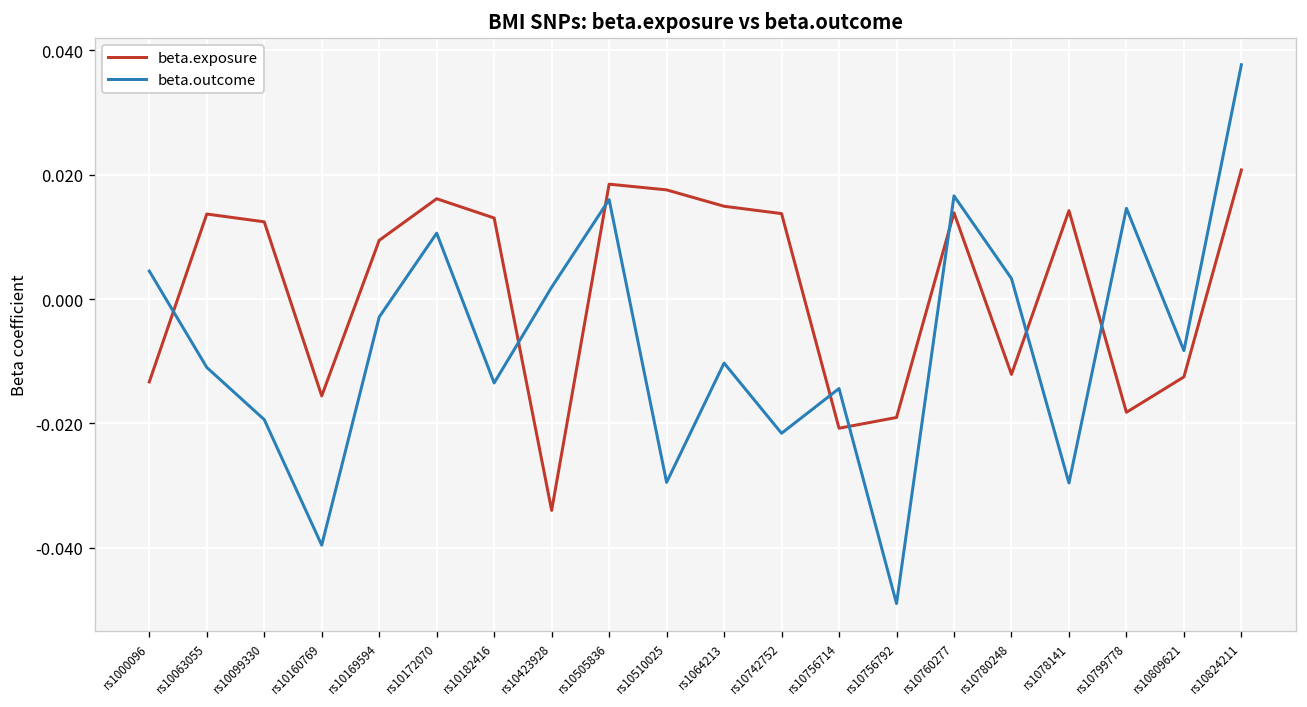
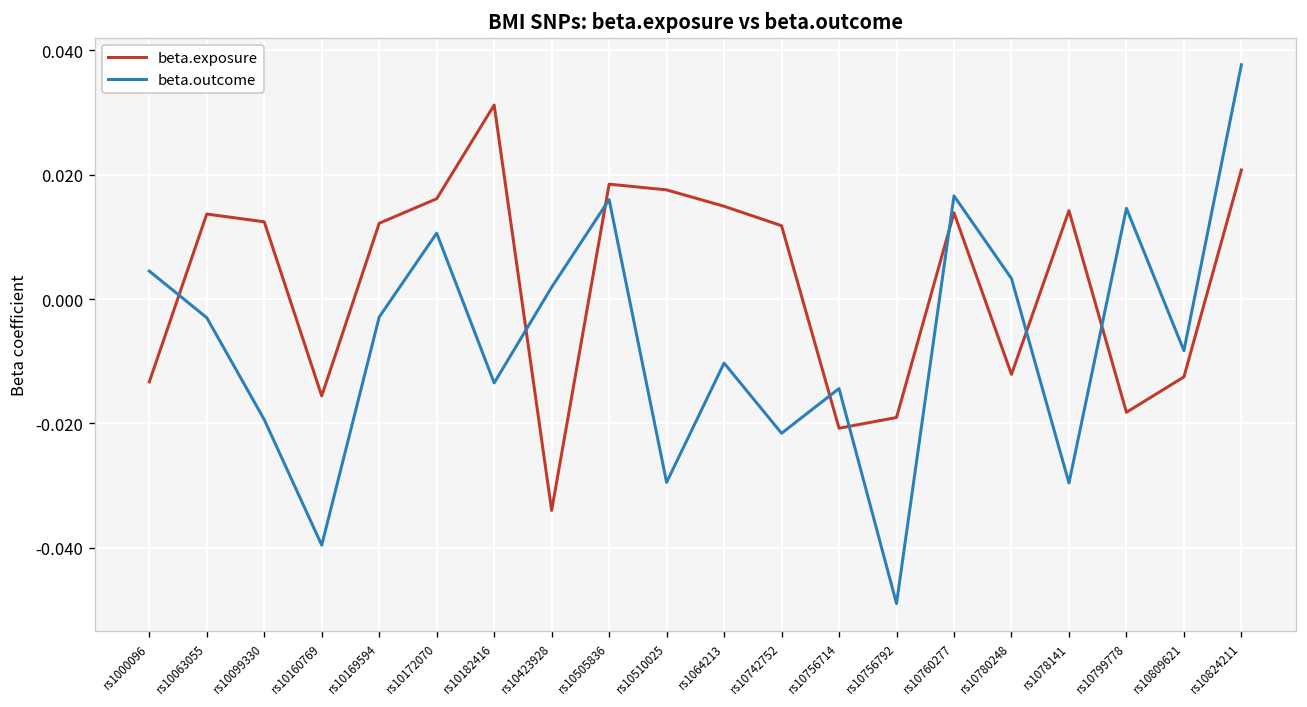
  {
    "beta.exposure": {
      "rs1000096": -0.013,
      "rs10063055": 0.014,
      "rs10099330": 0.012,
      "rs10160769": -0.016,
-     "rs10169594": 0.009,
+     "rs10169594": 0.012,
      "rs10172070": 0.016,
-     "rs10182416": 0.013,
+     "rs10182416": 0.031,
      "rs10423928": -0.034,
      "rs10505836": 0.018,
      "rs10510025": 0.018,
      "rs1064213": 0.015,
-     "rs10742752": 0.014,
+     "rs10742752": 0.012,
      "rs10756714": -0.021,
      "rs10756792": -0.019,
      "rs10760277": 0.014,
      "rs10780248": -0.012,
      "rs1078141": 0.014,
      "rs10799778": -0.018,
      "rs10809621": -0.013,
      "rs10824211": 0.021
    },
    "beta.outcome": {
      "rs1000096": 0.005,
-     "rs10063055": -0.011,
+     "rs10063055": -0.003,
      "rs10099330": -0.019,
      "rs10160769": -0.040,
      "rs10169594": -0.003,
      "rs10172070": 0.011,
      "rs10182416": -0.014,
      "rs10423928": 0.002,
      "rs10505836": 0.016,
      "rs10510025": -0.030,
      "rs1064213": -0.010,
      "rs10742752": -0.022,
      "rs10756714": -0.014,
      "rs10756792": -0.049,
      "rs10760277": 0.017,
      "rs10780248": 0.003,
      "rs1078141": -0.030,
      "rs10799778": 0.015,
      "rs10809621": -0.008,
      "rs10824211": 0.038
    }
  }
